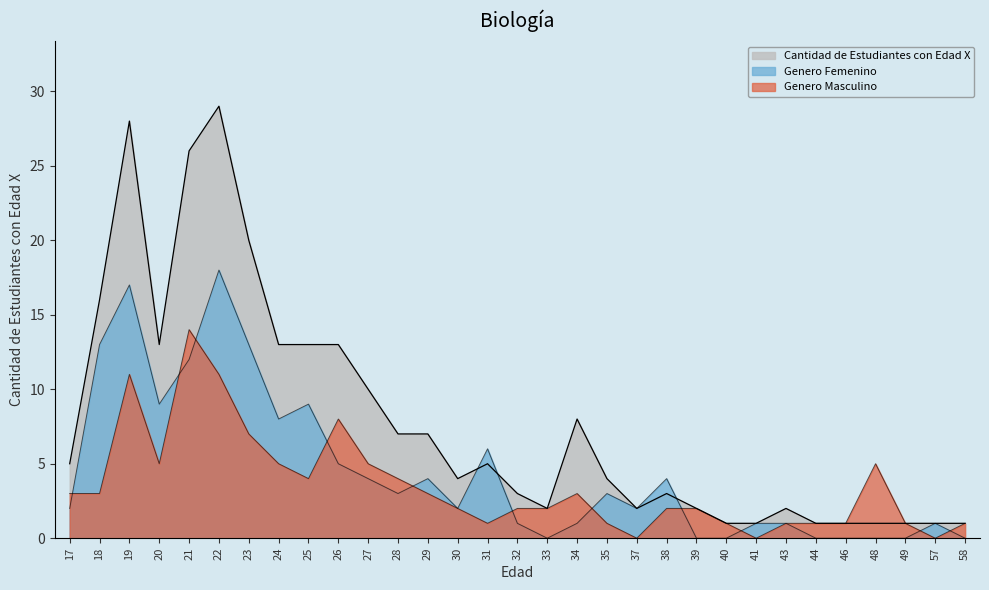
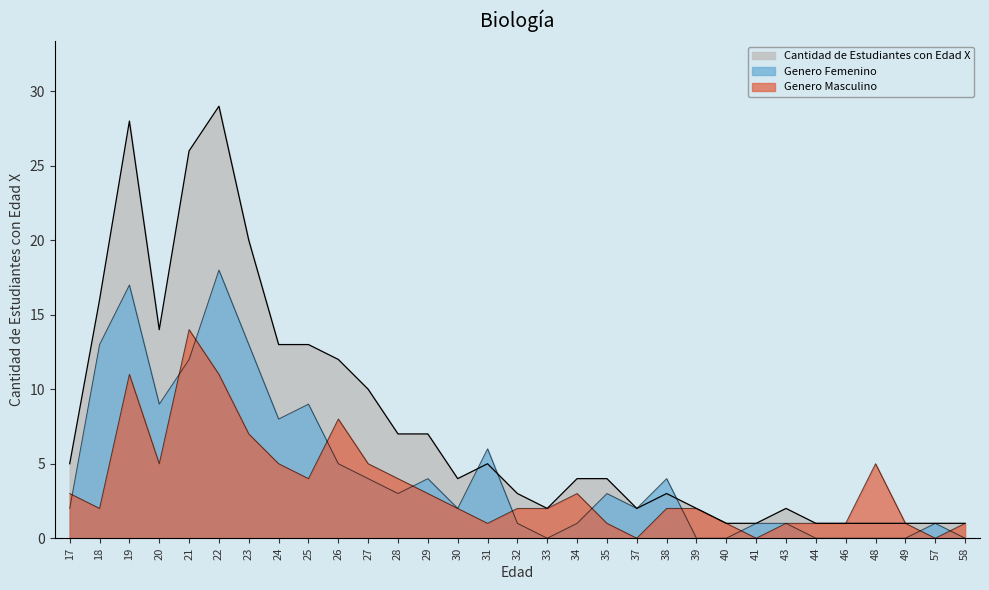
  {
    "Cantidad de Estudiantes con Edad X": {
      "17": 5,
      "18": 16,
      "19": 28,
-     "20": 13,
+     "20": 14,
      "21": 26,
      "22": 29,
      "23": 20,
      "24": 13,
      "25": 13,
-     "26": 13,
+     "26": 12,
      "27": 10,
      "28": 7,
      "29": 7,
      "30": 4,
      "31": 5,
      "32": 3,
-     "34": 8,
+     "34": 4,
      "35": 4,
      "38": 3,
      "43": 2,
      "48": 1
    },
    "Genero Femenino": {
      "17": 2,
      "18": 13,
      "19": 17,
      "20": 9,
      "21": 12,
      "22": 18,
      "23": 13,
      "24": 8,
      "25": 9,
      "26": 5,
      "27": 4,
      "28": 3,
      "29": 4,
      "31": 6,
      "32": 1,
      "33": 0,
      "34": 1,
      "35": 3,
      "38": 4,
      "39": 0,
      "40": 0,
      "44": 0,
      "46": 0,
      "48": 0,
      "49": 0,
      "58": 0
    },
    "Genero Masculino": {
      "17": 3,
-     "18": 3,
+     "18": 2,
      "19": 11,
      "20": 5,
      "21": 14,
      "22": 11,
      "23": 7,
      "24": 5,
      "25": 4,
      "26": 8,
      "27": 5,
      "28": 4,
      "29": 3,
      "31": 1,
      "32": 2,
      "34": 3,
      "35": 1,
      "37": 0,
      "38": 2,
      "41": 0,
      "48": 5,
      "57": 0
    }
  }
